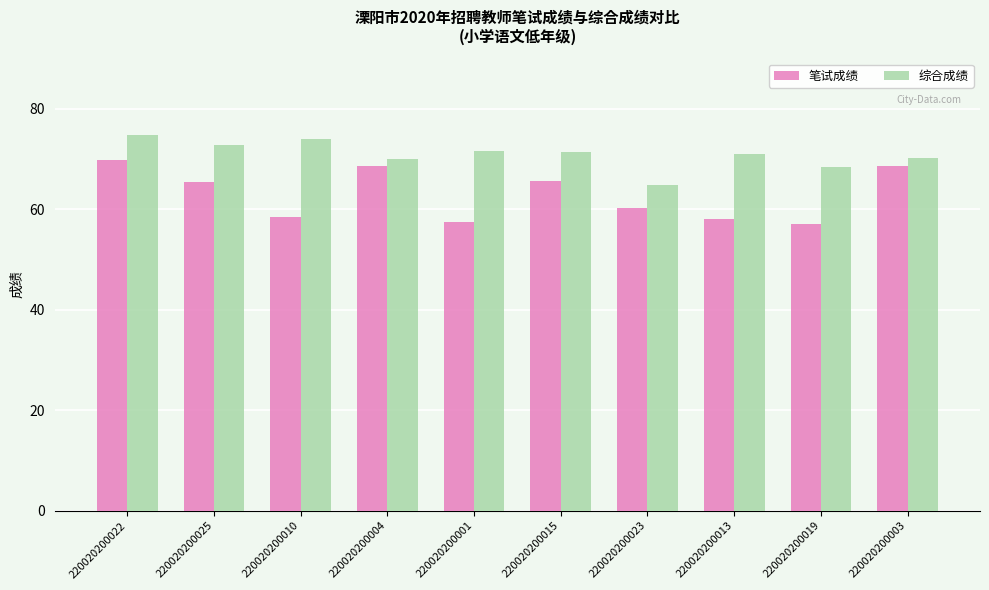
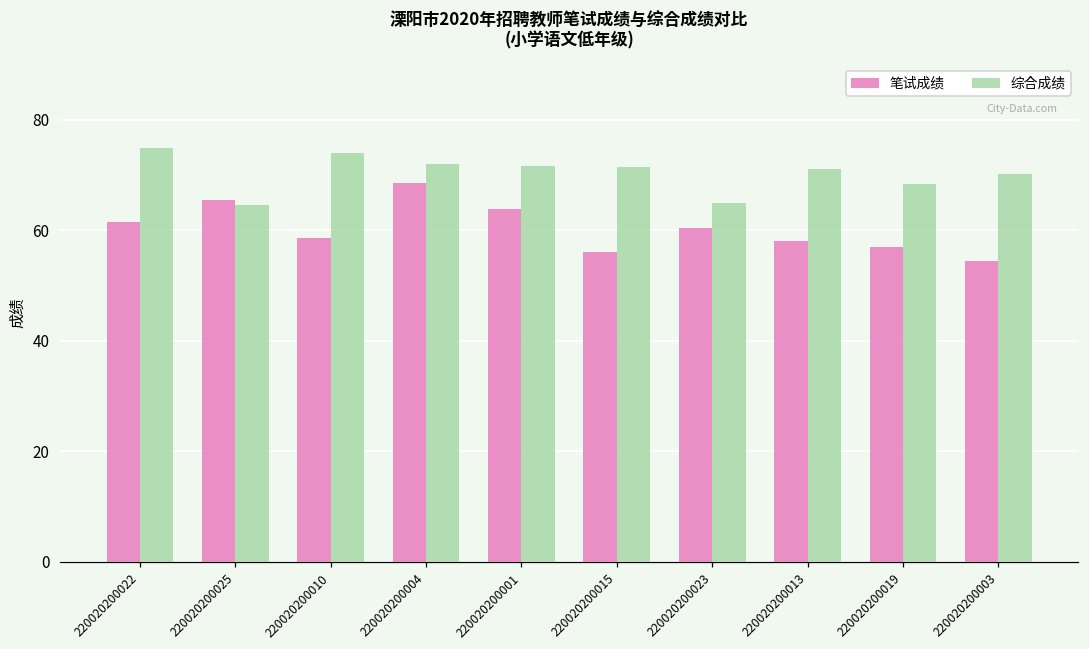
  {
    "笔试成绩": {
-     "220020200022": 70,
+     "220020200022": 62,
      "220020200025": 66,
      "220020200010": 59,
      "220020200004": 69,
-     "220020200001": 58,
-     "220020200015": 66,
+     "220020200001": 64,
+     "220020200015": 56,
      "220020200023": 60,
      "220020200013": 58,
      "220020200019": 57,
-     "220020200003": 69
+     "220020200003": 55
    },
    "综合成绩": {
      "220020200022": 75,
-     "220020200025": 73,
+     "220020200025": 65,
      "220020200010": 74,
-     "220020200004": 70,
+     "220020200004": 72,
      "220020200001": 72,
      "220020200015": 71,
      "220020200023": 65,
      "220020200013": 71,
      "220020200019": 68,
      "220020200003": 70
    }
  }
